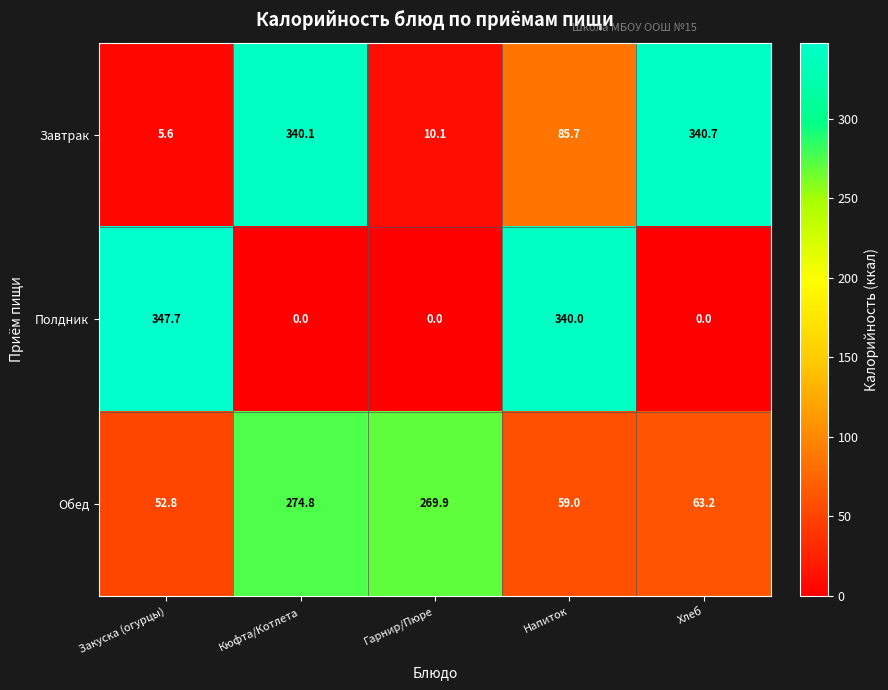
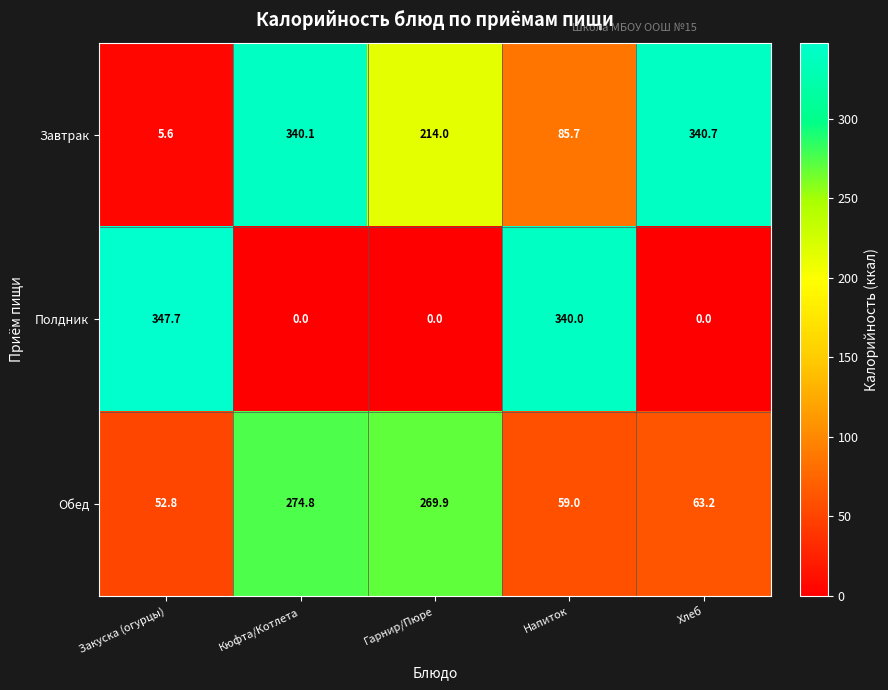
  {
    "Завтрак": {
      "Закуска (огурцы)": 5.6,
      "Кюфта/Котлета": 340.1,
-     "Гарнир/Пюре": 10.1,
+     "Гарнир/Пюре": 214.0,
      "Напиток": 85.7,
      "Хлеб": 340.7
    },
    "Полдник": {
      "Закуска (огурцы)": 347.7,
      "Кюфта/Котлета": 0.0,
      "Гарнир/Пюре": 0.0,
      "Напиток": 340.0,
      "Хлеб": 0.0
    },
    "Обед": {
      "Закуска (огурцы)": 52.8,
      "Кюфта/Котлета": 274.8,
      "Гарнир/Пюре": 269.9,
      "Напиток": 59.0,
      "Хлеб": 63.2
    }
  }
